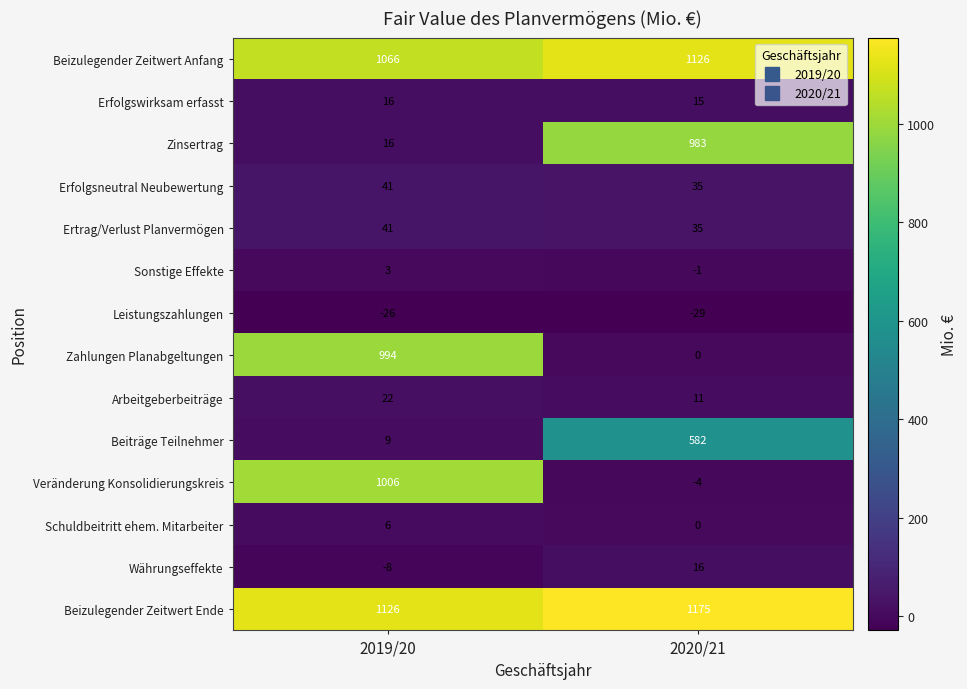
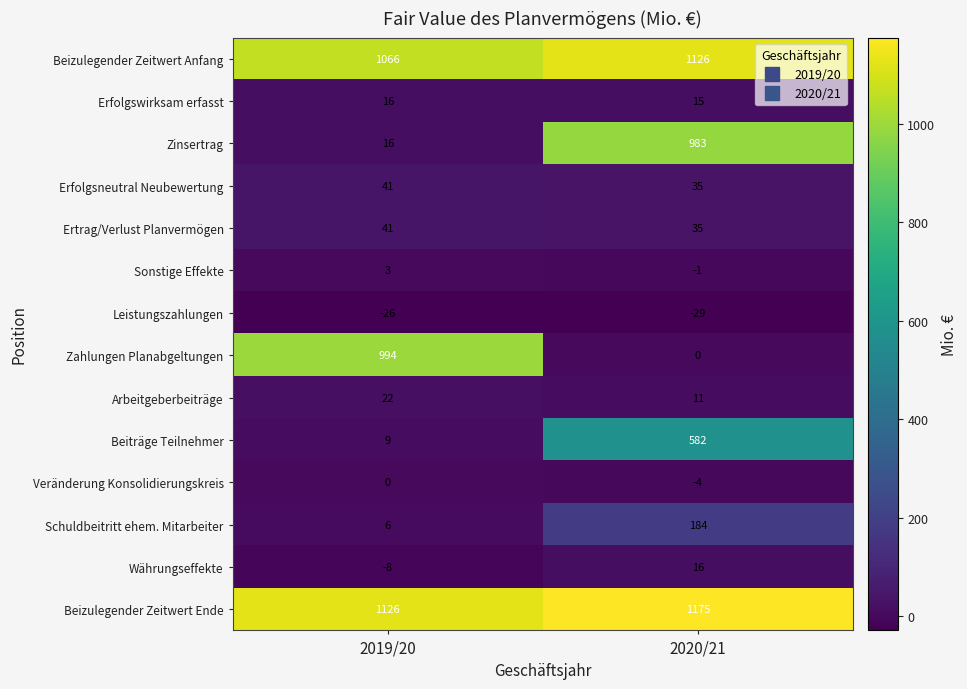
  {
    "Beizulegender Zeitwert Anfang": {
      "2019/20": 1066,
      "2020/21": 1126
    },
    "Erfolgswirksam erfasst": {
      "2019/20": 16,
      "2020/21": 15
    },
    "Zinsertrag": {
      "2019/20": 16,
      "2020/21": 983
    },
    "Erfolgsneutral Neubewertung": {
      "2019/20": 41,
      "2020/21": 35
    },
    "Ertrag/Verlust Planvermögen": {
      "2019/20": 41,
      "2020/21": 35
    },
    "Sonstige Effekte": {
      "2019/20": 3,
      "2020/21": -1
    },
    "Leistungszahlungen": {
      "2019/20": -26,
      "2020/21": -29
    },
    "Zahlungen Planabgeltungen": {
      "2019/20": 994,
      "2020/21": 0
    },
    "Arbeitgeberbeiträge": {
      "2019/20": 22,
      "2020/21": 11
    },
    "Beiträge Teilnehmer": {
      "2019/20": 9,
      "2020/21": 582
    },
    "Veränderung Konsolidierungskreis": {
-     "2019/20": 1006,
+     "2019/20": 0,
      "2020/21": -4
    },
    "Schuldbeitritt ehem. Mitarbeiter": {
      "2019/20": 6,
-     "2020/21": 0
+     "2020/21": 184
    },
    "Währungseffekte": {
      "2019/20": -8,
      "2020/21": 16
    },
    "Beizulegender Zeitwert Ende": {
      "2019/20": 1126,
      "2020/21": 1175
    }
  }
